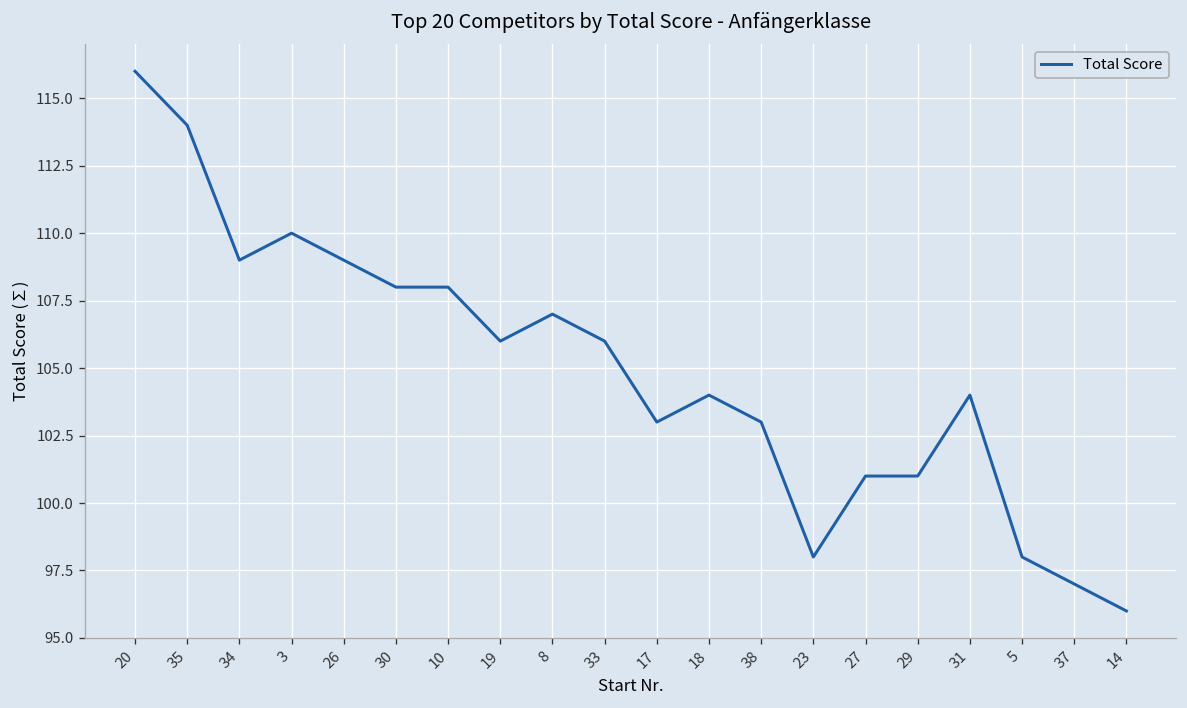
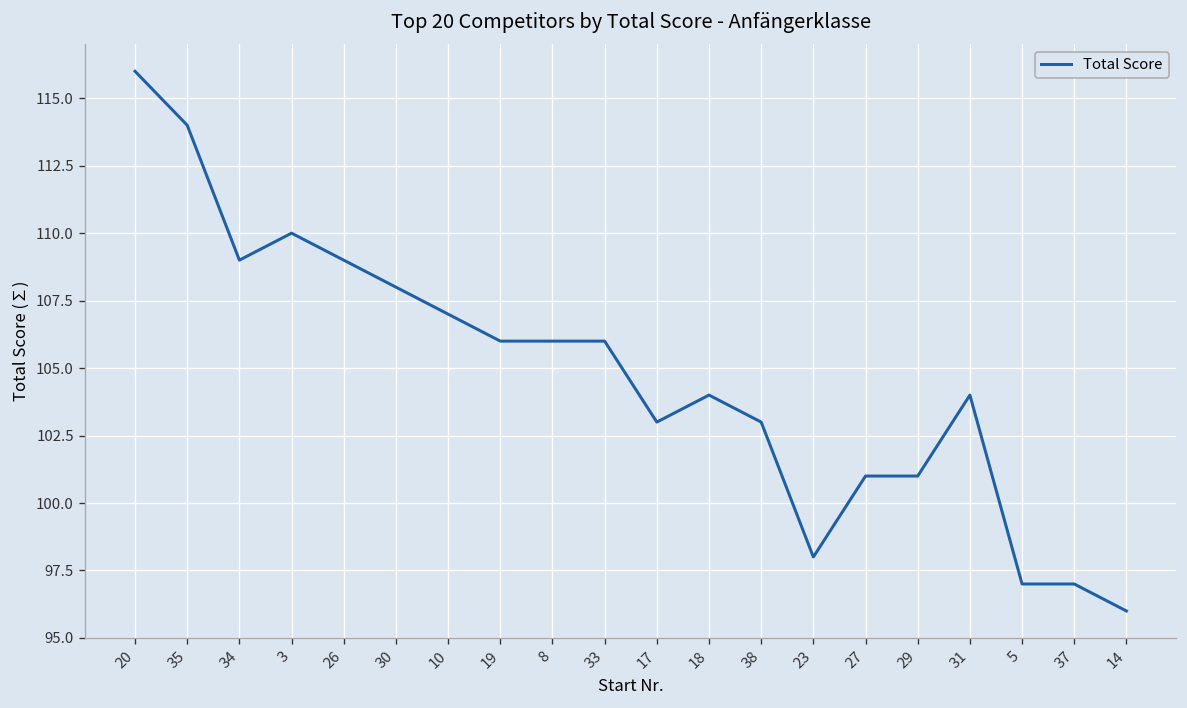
  {
    "20": 116,
    "35": 114,
    "34": 109,
    "3": 110,
    "26": 109,
    "30": 108,
-   "10": 108,
+   "10": 107,
    "19": 106,
-   "8": 107,
+   "8": 106,
    "33": 106,
    "17": 103,
    "18": 104,
    "38": 103,
    "23": 98,
    "27": 101,
    "29": 101,
    "31": 104,
-   "5": 98,
+   "5": 97,
    "37": 97,
    "14": 96
  }
